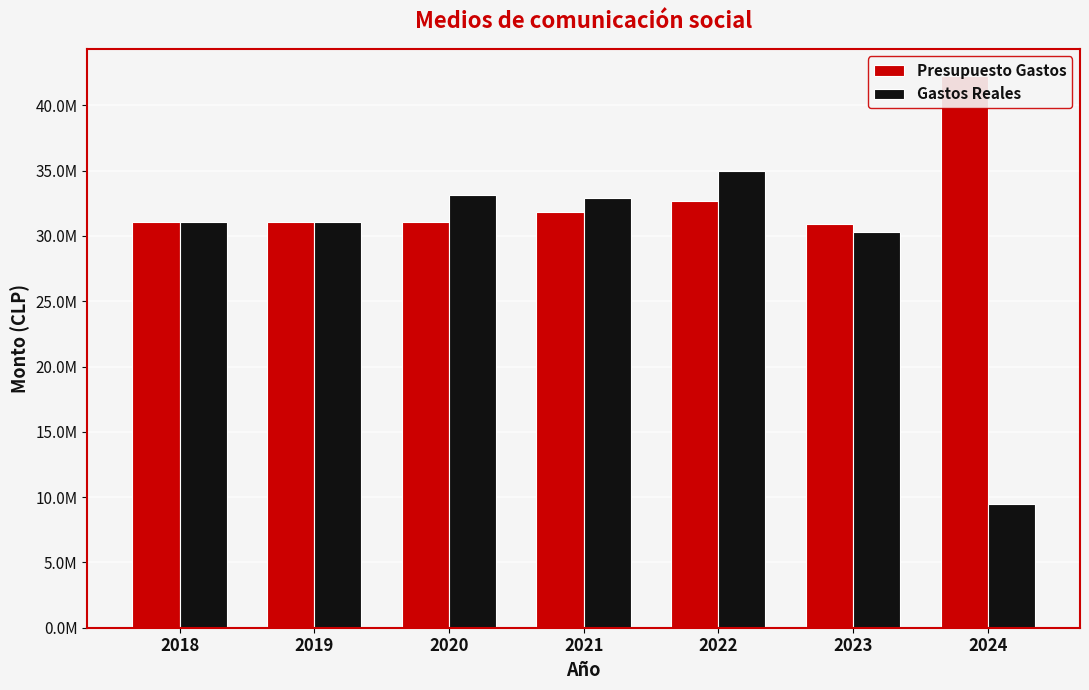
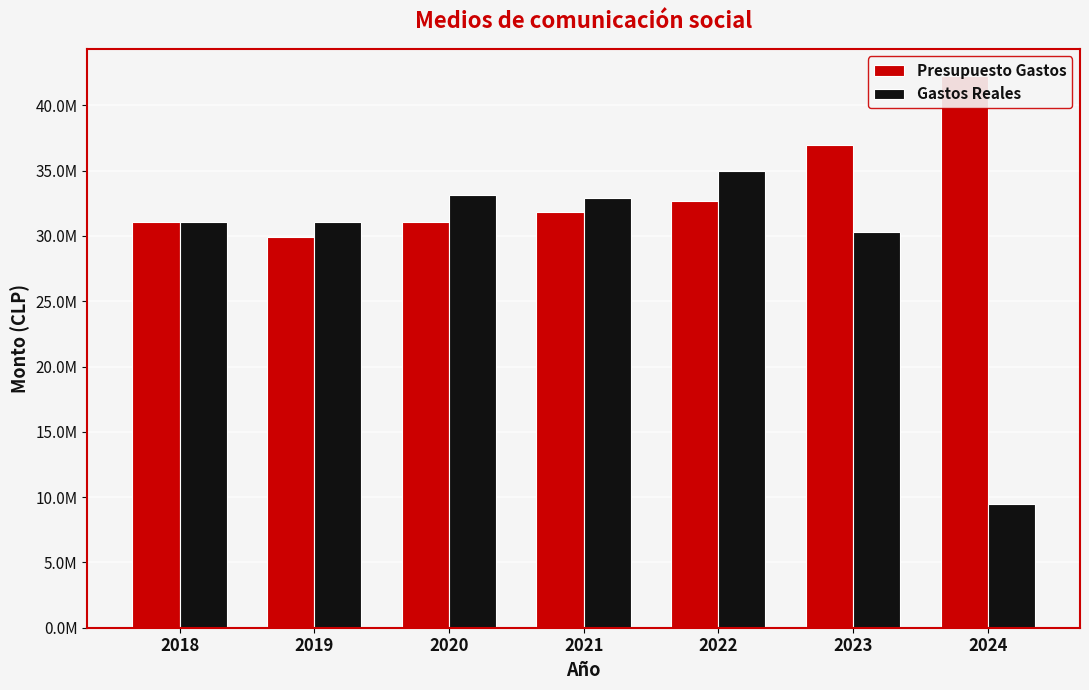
  {
    "Presupuesto Gastos": {
      "2018": 31100000,
-     "2019": 31100000,
+     "2019": 29900000,
      "2020": 31100000,
      "2021": 31900000,
      "2022": 32700000,
-     "2023": 30900000
+     "2023": 37000000
    },
    "Gastos Reales": {
      "2018": 31100000,
      "2019": 31100000,
      "2020": 33100000,
      "2021": 32900000,
      "2022": 34900000,
      "2023": 30300000,
      "2024": 9500000
    }
  }
